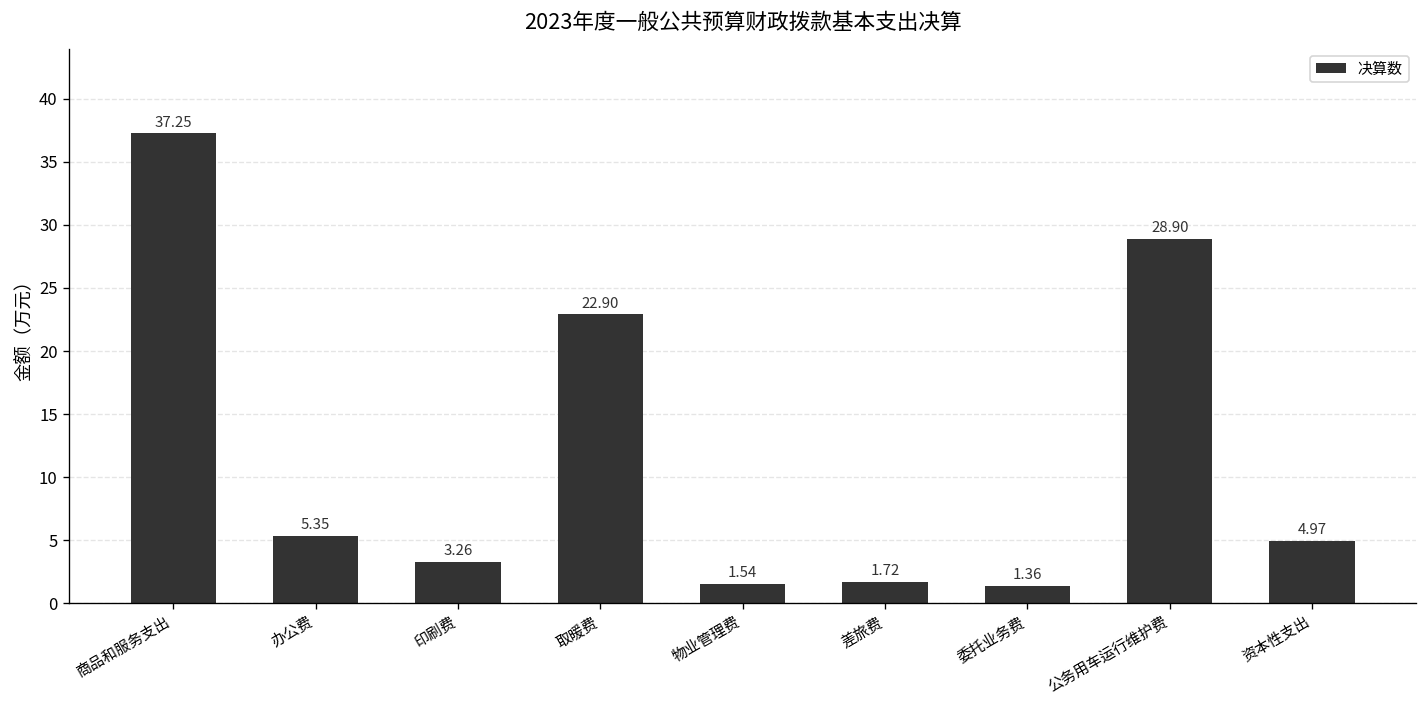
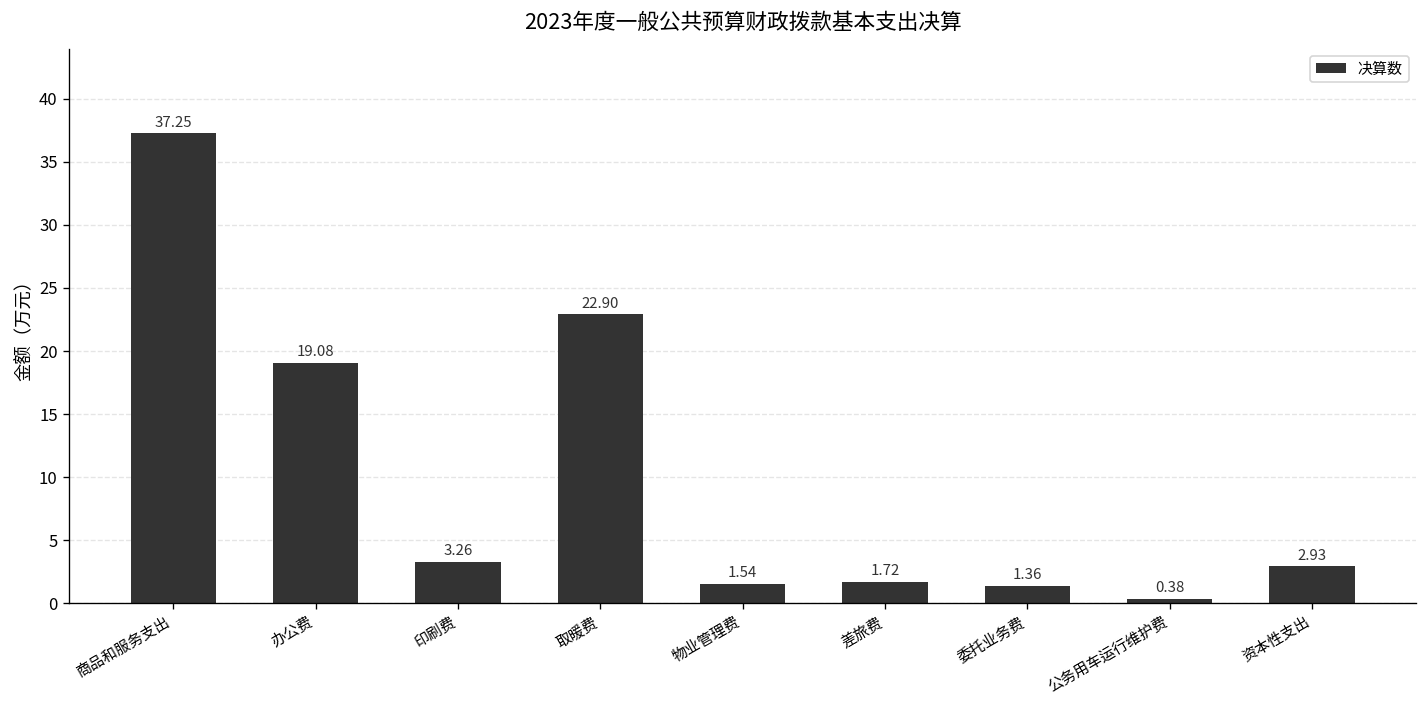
  {
    "商品和服务支出": 37.25,
-   "办公费": 5.35,
+   "办公费": 19.08,
    "印刷费": 3.26,
    "取暖费": 22.90,
    "物业管理费": 1.54,
    "差旅费": 1.72,
    "委托业务费": 1.36,
-   "公务用车运行维护费": 28.90,
-   "资本性支出": 4.97
+   "公务用车运行维护费": 0.38,
+   "资本性支出": 2.93
  }
